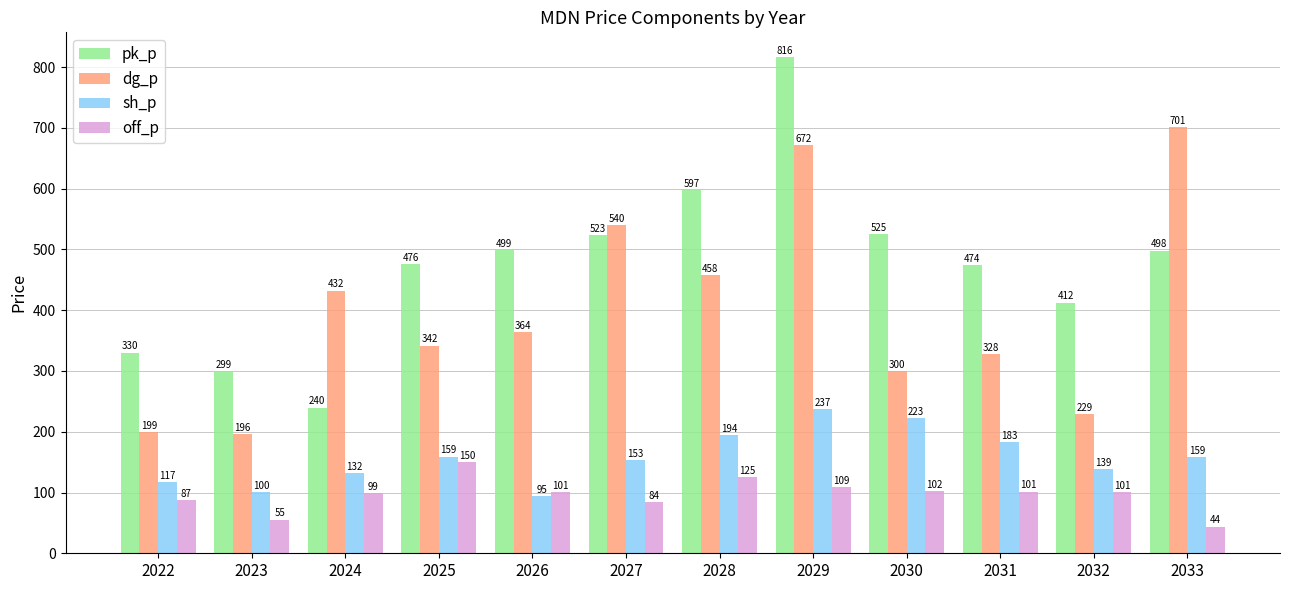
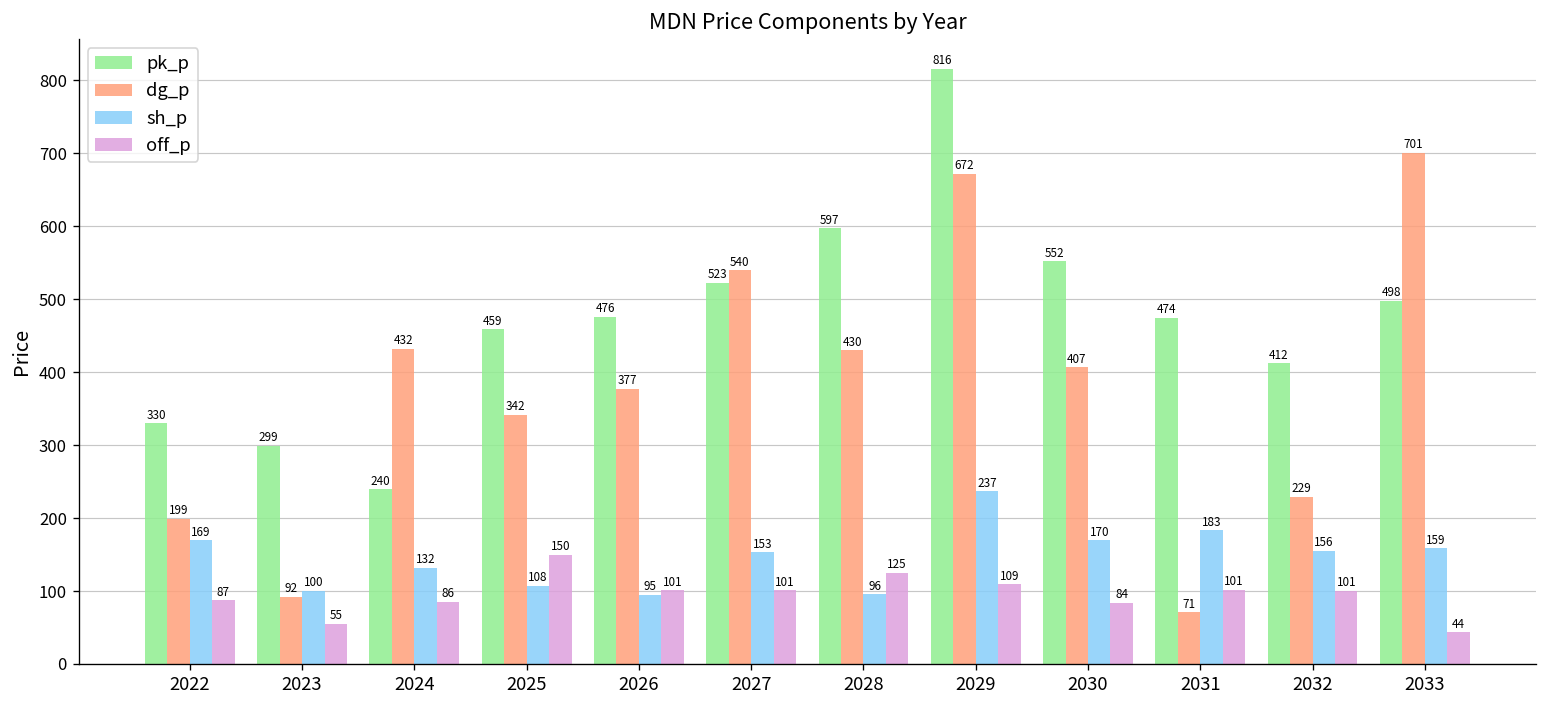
  {
    "pk_p": {
      "2022": 330,
      "2023": 299,
      "2024": 240,
-     "2025": 476,
-     "2026": 499,
+     "2025": 459,
+     "2026": 476,
      "2027": 523,
      "2028": 597,
      "2029": 816,
-     "2030": 525,
+     "2030": 552,
      "2031": 474,
      "2032": 412,
      "2033": 498
    },
    "dg_p": {
      "2022": 199,
-     "2023": 196,
+     "2023": 92,
      "2024": 432,
      "2025": 342,
-     "2026": 364,
+     "2026": 377,
      "2027": 540,
-     "2028": 458,
+     "2028": 430,
      "2029": 672,
-     "2030": 300,
-     "2031": 328,
+     "2030": 407,
+     "2031": 71,
      "2032": 229,
      "2033": 701
    },
    "sh_p": {
-     "2022": 117,
+     "2022": 169,
      "2023": 100,
      "2024": 132,
-     "2025": 159,
+     "2025": 108,
      "2026": 95,
      "2027": 153,
-     "2028": 194,
+     "2028": 96,
      "2029": 237,
-     "2030": 223,
+     "2030": 170,
      "2031": 183,
-     "2032": 139,
+     "2032": 156,
      "2033": 159
    },
    "off_p": {
      "2022": 87,
      "2023": 55,
-     "2024": 99,
+     "2024": 86,
      "2025": 150,
      "2026": 101,
-     "2027": 84,
+     "2027": 101,
      "2028": 125,
      "2029": 109,
-     "2030": 102,
+     "2030": 84,
      "2031": 101,
      "2032": 101,
      "2033": 44
    }
  }
